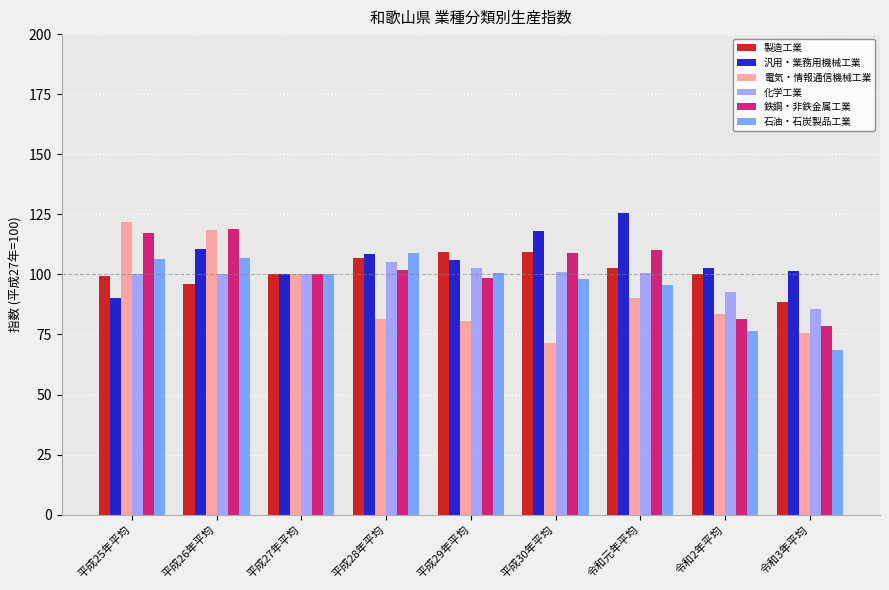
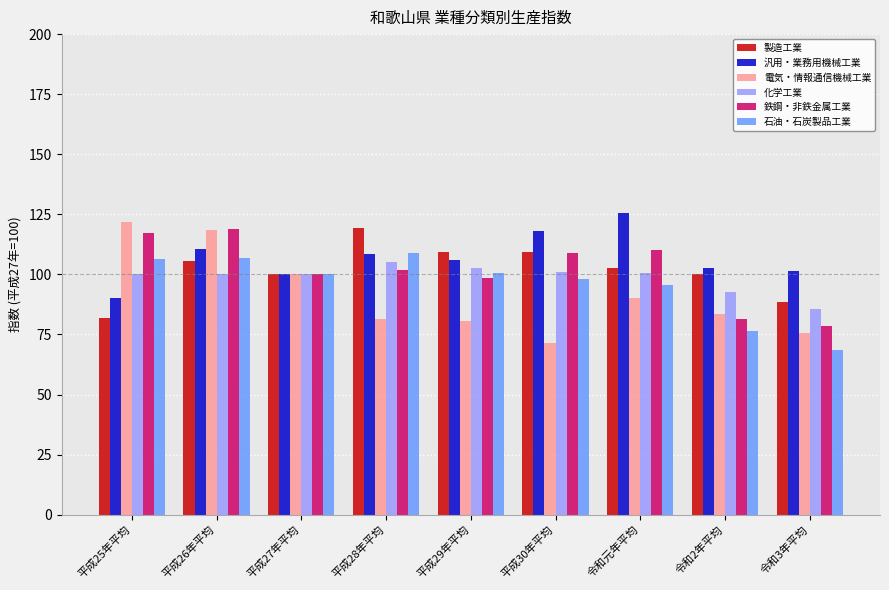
  {
    "製造工業": {
-     "平成25年平均": 99,
-     "平成26年平均": 96,
+     "平成25年平均": 82,
+     "平成26年平均": 106,
      "平成27年平均": 100,
-     "平成28年平均": 107,
+     "平成28年平均": 119,
      "平成29年平均": 109,
      "平成30年平均": 109,
      "令和元年平均": 103,
      "令和2年平均": 100,
      "令和3年平均": 88
    },
    "汎用・業務用機械工業": {
      "平成25年平均": 90,
      "平成26年平均": 111,
      "平成27年平均": 100,
      "平成28年平均": 108,
      "平成29年平均": 106,
      "平成30年平均": 118,
      "令和元年平均": 126,
      "令和2年平均": 103,
      "令和3年平均": 101
    },
    "電気・情報通信機械工業": {
      "平成25年平均": 122,
      "平成26年平均": 118,
      "平成27年平均": 100,
      "平成28年平均": 81,
      "平成29年平均": 80,
      "平成30年平均": 71,
      "令和元年平均": 90,
      "令和2年平均": 83,
      "令和3年平均": 76
    },
    "鉄鋼・非鉄金属工業": {
      "平成25年平均": 117,
      "平成26年平均": 119,
      "平成27年平均": 100,
      "平成28年平均": 102,
      "平成29年平均": 99,
      "平成30年平均": 109,
      "令和元年平均": 110,
      "令和2年平均": 82,
      "令和3年平均": 79
    }
  }
